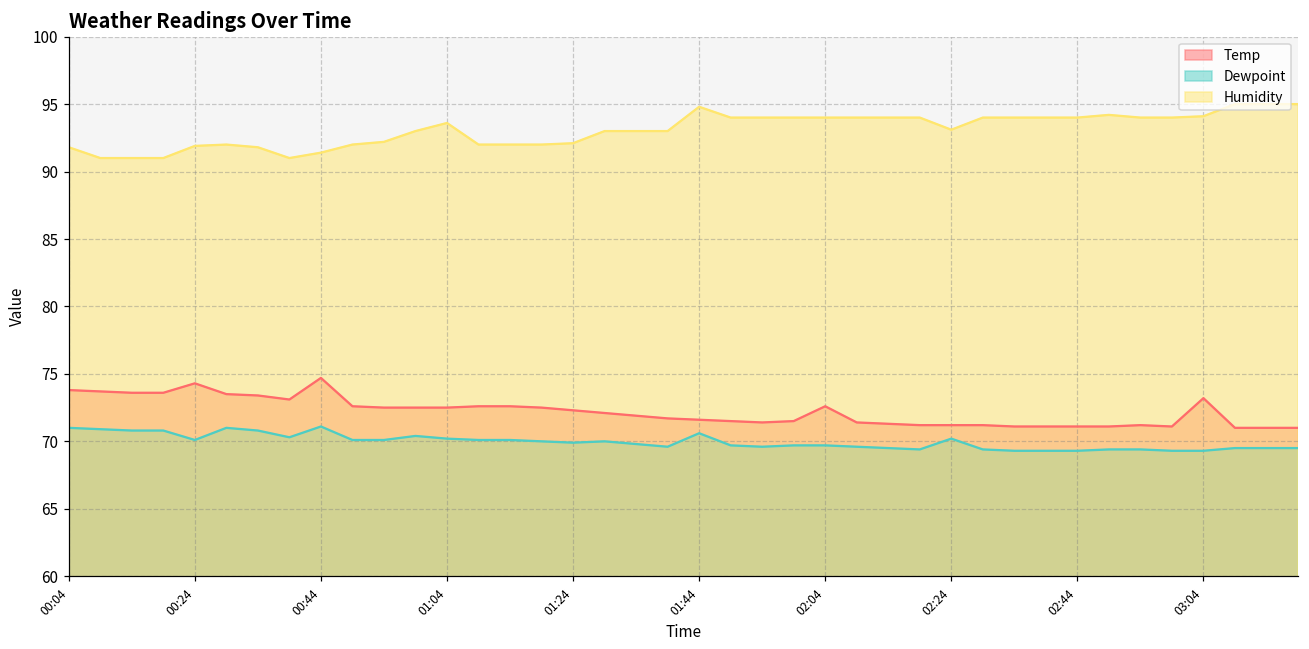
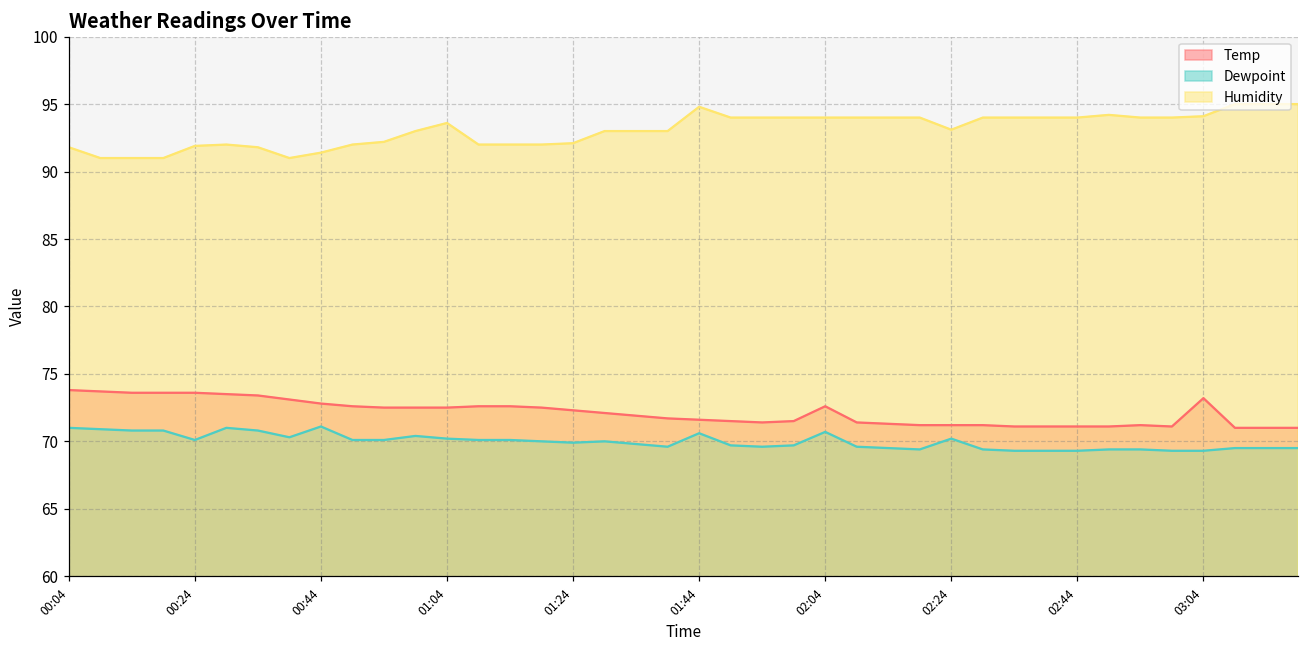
  {
    "Temp": {
      "00:04": 73.8,
-     "00:24": 74.3,
-     "00:44": 74.7,
+     "00:24": 73.6,
+     "00:44": 72.8,
      "01:04": 72.5,
      "01:24": 72.3,
      "01:44": 71.6,
      "02:04": 72.6,
      "02:24": 71.2,
      "02:44": 71.1,
      "03:04": 73.2
    },
    "Dewpoint": {
      "00:04": 71.0,
      "00:24": 70.1,
      "00:44": 71.1,
      "01:04": 70.2,
      "01:24": 69.9,
      "01:44": 70.6,
-     "02:04": 69.7,
+     "02:04": 70.7,
      "02:24": 70.2,
      "02:44": 69.3,
      "03:04": 69.3
    },
    "Humidity": {
      "00:04": 91.8,
      "00:24": 91.9,
      "00:44": 91.4,
      "01:04": 93.6,
      "01:24": 92.1,
      "01:44": 94.8,
      "02:04": 94.0,
      "02:24": 93.1,
      "02:44": 94.0,
      "03:04": 94.1
    }
  }
